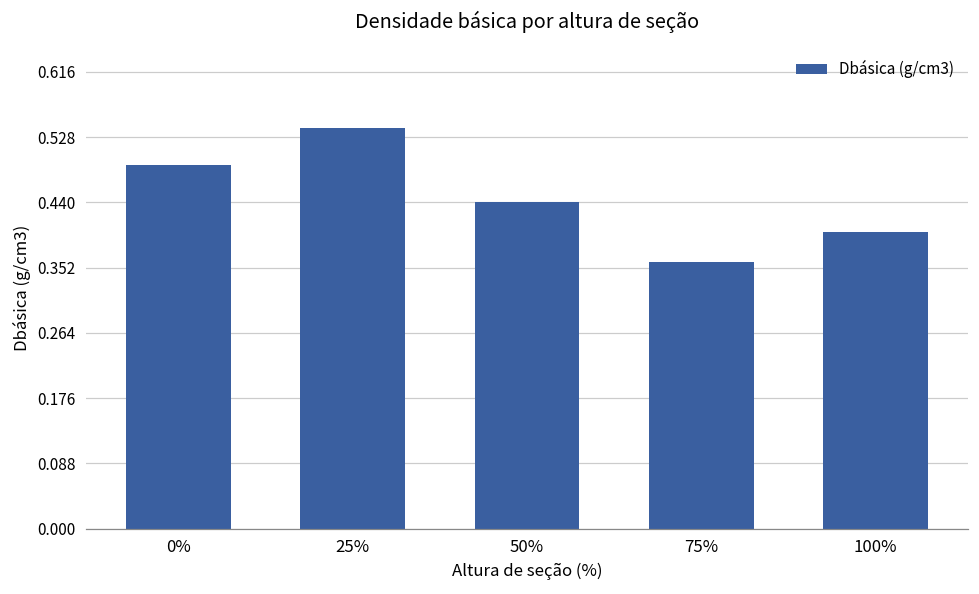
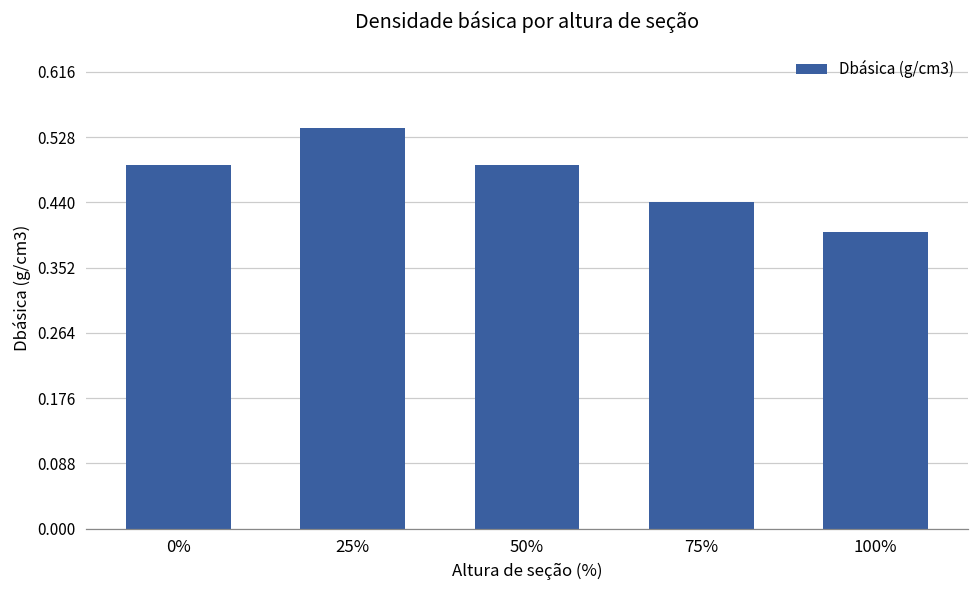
  {
    "0%": 0.49,
    "25%": 0.54,
-   "50%": 0.44,
-   "75%": 0.36,
+   "50%": 0.49,
+   "75%": 0.44,
    "100%": 0.40
  }
